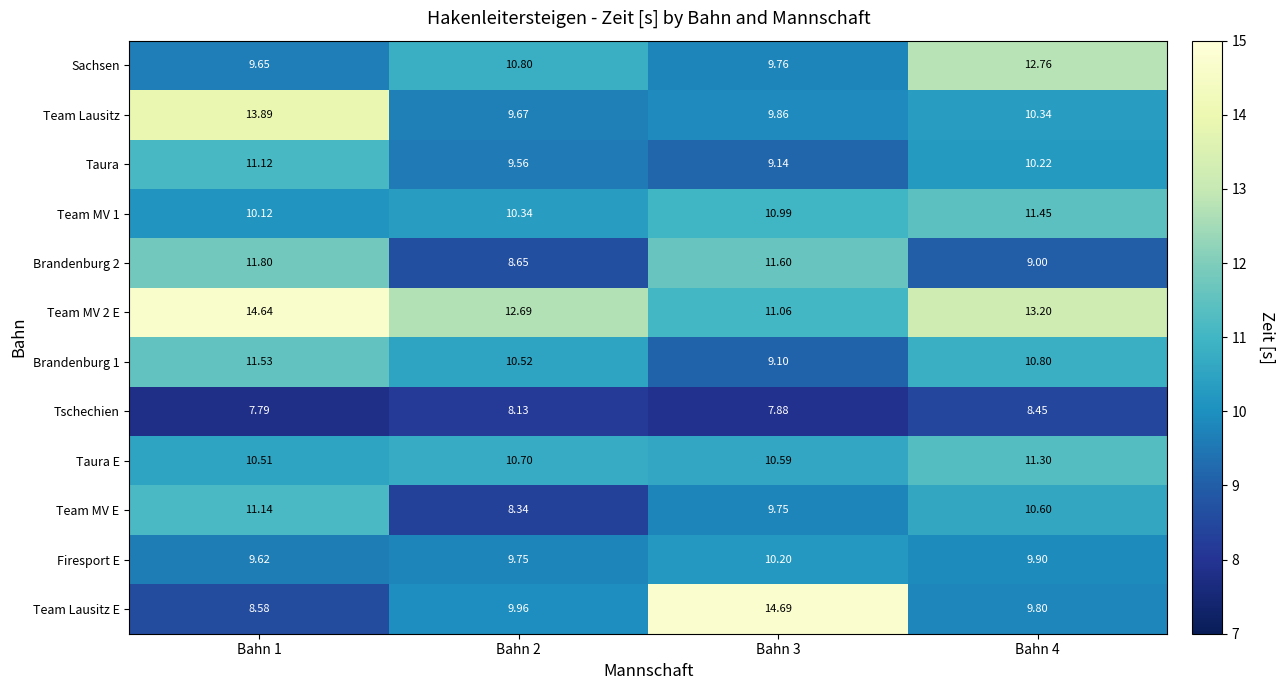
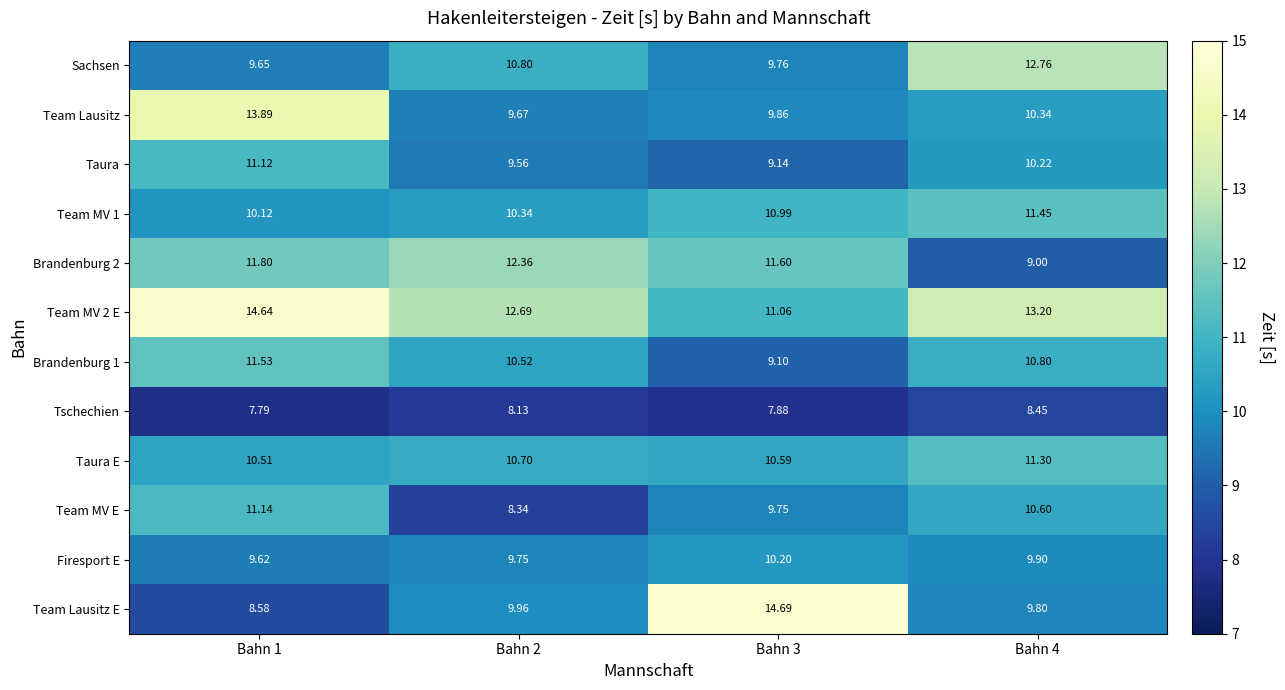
  {
    "Sachsen": {
      "Bahn 1": 9.65,
      "Bahn 2": 10.80,
      "Bahn 3": 9.76,
      "Bahn 4": 12.76
    },
    "Team Lausitz": {
      "Bahn 1": 13.89,
      "Bahn 2": 9.67,
      "Bahn 3": 9.86,
      "Bahn 4": 10.34
    },
    "Taura": {
      "Bahn 1": 11.12,
      "Bahn 2": 9.56,
      "Bahn 3": 9.14,
      "Bahn 4": 10.22
    },
    "Team MV 1": {
      "Bahn 1": 10.12,
      "Bahn 2": 10.34,
      "Bahn 3": 10.99,
      "Bahn 4": 11.45
    },
    "Brandenburg 2": {
      "Bahn 1": 11.80,
-     "Bahn 2": 8.65,
+     "Bahn 2": 12.36,
      "Bahn 3": 11.60,
      "Bahn 4": 9.00
    },
    "Team MV 2 E": {
      "Bahn 1": 14.64,
      "Bahn 2": 12.69,
      "Bahn 3": 11.06,
      "Bahn 4": 13.20
    },
    "Brandenburg 1": {
      "Bahn 1": 11.53,
      "Bahn 2": 10.52,
      "Bahn 3": 9.10,
      "Bahn 4": 10.80
    },
    "Tschechien": {
      "Bahn 1": 7.79,
      "Bahn 2": 8.13,
      "Bahn 3": 7.88,
      "Bahn 4": 8.45
    },
    "Taura E": {
      "Bahn 1": 10.51,
      "Bahn 2": 10.70,
      "Bahn 3": 10.59,
      "Bahn 4": 11.30
    },
    "Team MV E": {
      "Bahn 1": 11.14,
      "Bahn 2": 8.34,
      "Bahn 3": 9.75,
      "Bahn 4": 10.60
    },
    "Firesport E": {
      "Bahn 1": 9.62,
      "Bahn 2": 9.75,
      "Bahn 3": 10.20,
      "Bahn 4": 9.90
    },
    "Team Lausitz E": {
      "Bahn 1": 8.58,
      "Bahn 2": 9.96,
      "Bahn 3": 14.69,
      "Bahn 4": 9.80
    }
  }
